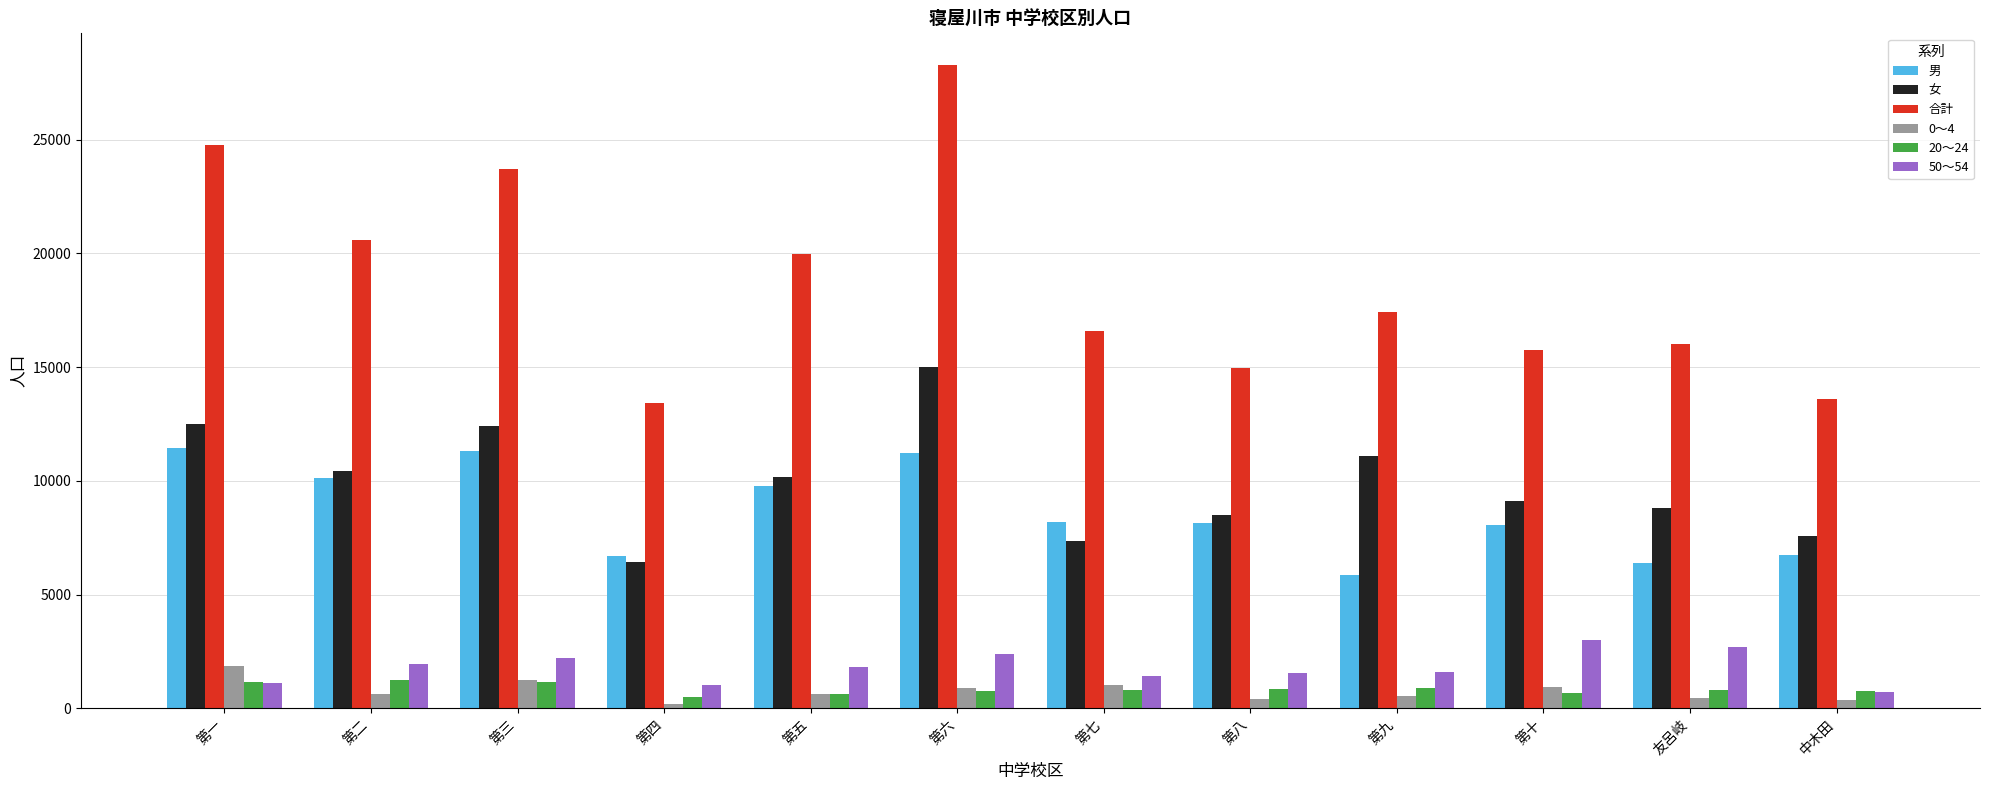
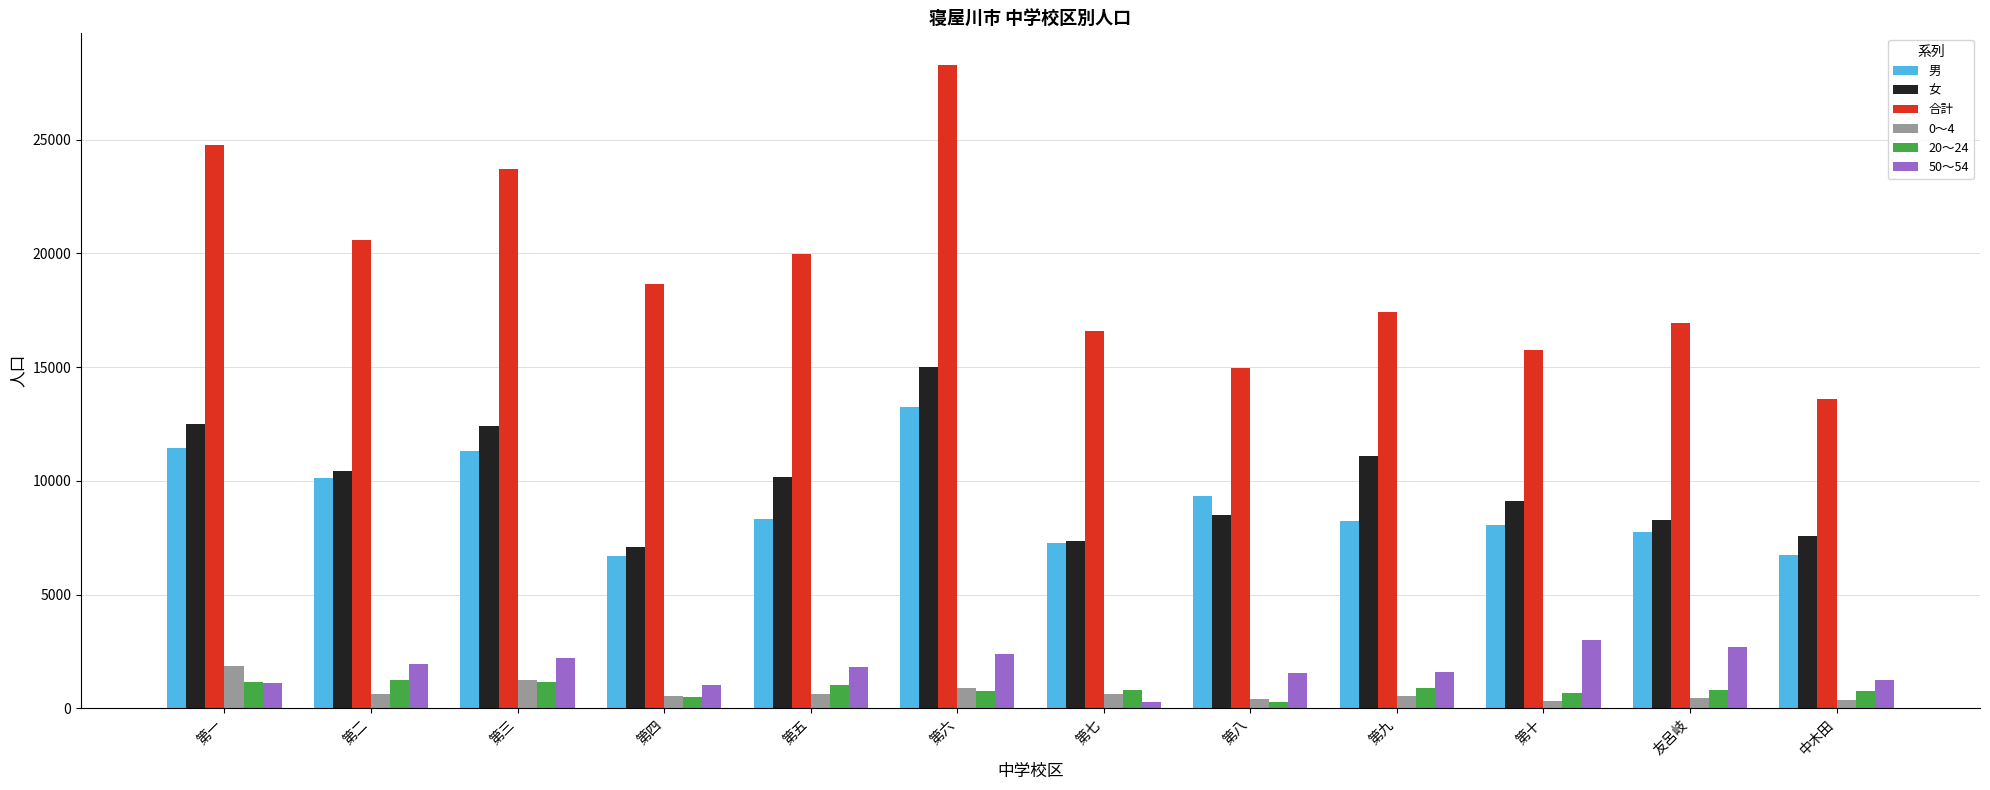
  {
    "男": {
      "第一": 11400,
      "第二": 10100,
      "第三": 11300,
      "第四": 6700,
-     "第五": 9800,
-     "第六": 11200,
-     "第七": 8200,
-     "第八": 8100,
-     "第九": 5900,
+     "第五": 8300,
+     "第六": 13200,
+     "第七": 7300,
+     "第八": 9300,
+     "第九": 8200,
      "第十": 8100,
-     "友呂岐": 6400,
+     "友呂岐": 7700,
      "中木田": 6700
    },
    "女": {
      "第一": 12500,
      "第二": 10500,
      "第三": 12400,
-     "第四": 6500,
+     "第四": 7100,
      "第五": 10200,
      "第六": 15000,
      "第七": 7400,
      "第八": 8500,
      "第九": 11100,
      "第十": 9100,
-     "友呂岐": 8800,
+     "友呂岐": 8300,
      "中木田": 7600
    },
    "合計": {
      "第一": 24800,
      "第二": 20600,
      "第三": 23700,
-     "第四": 13400,
+     "第四": 18700,
      "第五": 20000,
      "第六": 28300,
      "第七": 16600,
      "第八": 15000,
      "第九": 17400,
      "第十": 15800,
-     "友呂岐": 16000,
+     "友呂岐": 16900,
      "中木田": 13600
    },
    "0～4": {
      "第一": 1900,
      "第二": 600,
      "第三": 1300,
-     "第四": 200,
+     "第四": 600,
      "第五": 600,
      "第六": 900,
-     "第七": 1000,
+     "第七": 600,
      "第八": 400,
      "第九": 500,
-     "第十": 900,
+     "第十": 300,
      "友呂岐": 500,
      "中木田": 400
    },
    "20～24": {
      "第一": 1200,
      "第二": 1200,
      "第三": 1100,
      "第四": 500,
-     "第五": 600,
+     "第五": 1000,
      "第六": 800,
      "第七": 800,
-     "第八": 800,
+     "第八": 300,
      "第九": 900,
      "第十": 700,
      "友呂岐": 800,
      "中木田": 700
    },
    "50～54": {
      "第一": 1100,
      "第二": 1900,
      "第三": 2200,
      "第四": 1000,
      "第五": 1800,
      "第六": 2400,
-     "第七": 1400,
+     "第七": 300,
      "第八": 1600,
      "第九": 1600,
      "第十": 3000,
      "友呂岐": 2700,
-     "中木田": 700
+     "中木田": 1300
    }
  }
